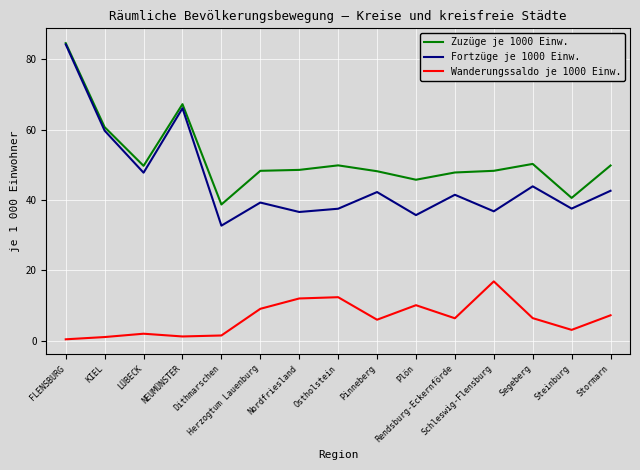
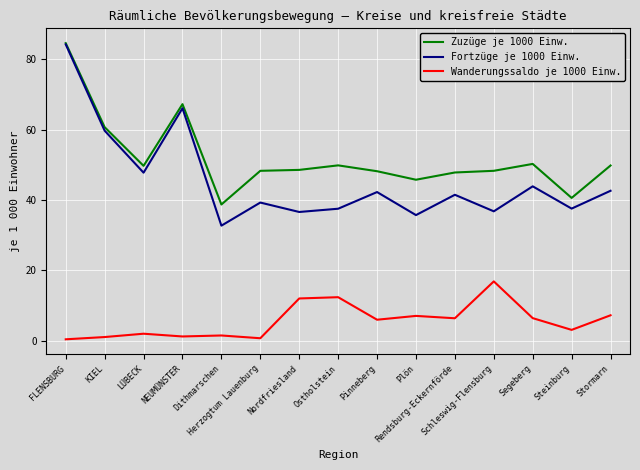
  {
    "Zuzüge je 1000 Einw.": {
      "KIEL": 61,
      "LÜBECK": 50,
      "NEUMÜNSTER": 67,
      "Dithmarschen": 39,
      "Herzogtum Lauenburg": 48,
      "Nordfriesland": 49,
      "Ostholstein": 50,
      "Pinneberg": 48,
      "Plön": 46,
      "Rendsburg-Eckernförde": 48,
      "Schleswig-Flensburg": 48,
      "Segeberg": 50,
      "Steinburg": 41,
      "Stormarn": 50
    },
    "Fortzüge je 1000 Einw.": {
      "KIEL": 60,
      "LÜBECK": 48,
      "NEUMÜNSTER": 66,
      "Dithmarschen": 33,
      "Herzogtum Lauenburg": 39,
      "Nordfriesland": 37,
      "Ostholstein": 37,
      "Pinneberg": 42,
      "Plön": 36,
      "Rendsburg-Eckernförde": 41,
      "Schleswig-Flensburg": 37,
      "Segeberg": 44,
      "Steinburg": 38,
      "Stormarn": 43
    },
    "Wanderungssaldo je 1000 Einw.": {
      "FLENSBURG": 0,
      "KIEL": 1,
      "LÜBECK": 2,
      "NEUMÜNSTER": 1,
      "Dithmarschen": 1,
-     "Herzogtum Lauenburg": 9,
+     "Herzogtum Lauenburg": 1,
      "Nordfriesland": 12,
      "Ostholstein": 12,
      "Pinneberg": 6,
-     "Plön": 10,
+     "Plön": 7,
      "Rendsburg-Eckernförde": 6,
      "Schleswig-Flensburg": 17,
      "Segeberg": 6,
      "Steinburg": 3,
      "Stormarn": 7
    }
  }
